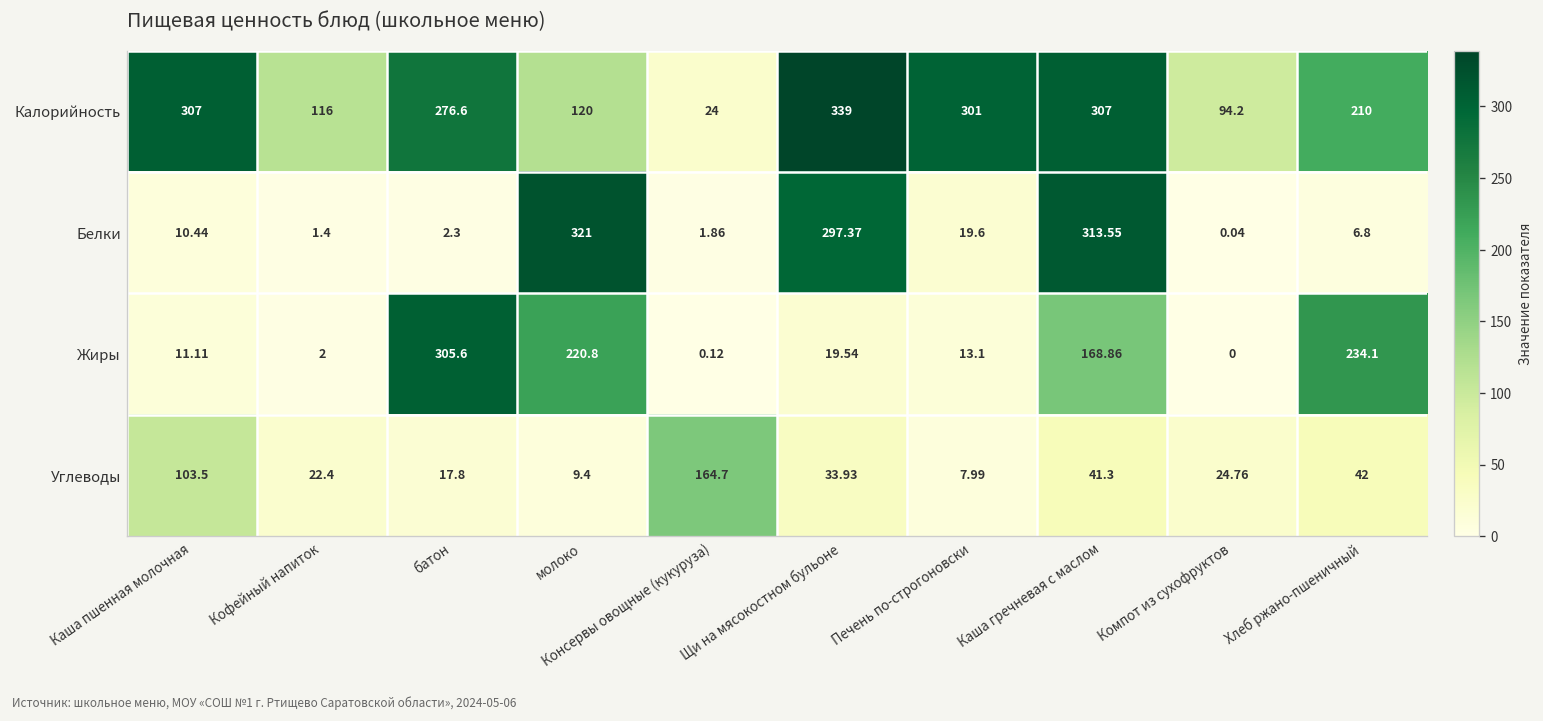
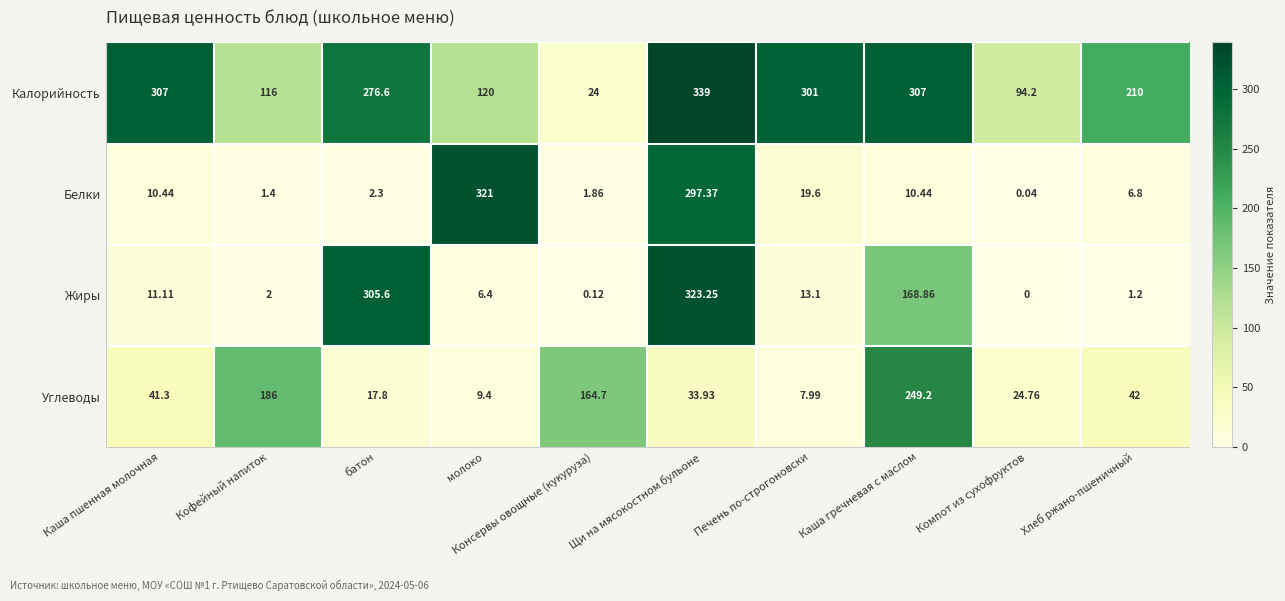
  {
    "Калорийность": {
      "Каша пшенная молочная": 307,
      "Кофейный напиток": 116,
      "батон": 276.6,
      "молоко": 120,
      "Консервы овощные (кукуруза)": 24,
      "Щи на мясокостном бульоне": 339,
      "Печень по-строгоновски": 301,
      "Каша гречневая с маслом": 307,
      "Компот из сухофруктов": 94.2,
      "Хлеб ржано-пшеничный": 210
    },
    "Белки": {
      "Каша пшенная молочная": 10.44,
      "Кофейный напиток": 1.4,
      "батон": 2.3,
      "молоко": 321,
      "Консервы овощные (кукуруза)": 1.86,
      "Щи на мясокостном бульоне": 297.37,
      "Печень по-строгоновски": 19.6,
-     "Каша гречневая с маслом": 313.55,
+     "Каша гречневая с маслом": 10.44,
      "Компот из сухофруктов": 0.04,
      "Хлеб ржано-пшеничный": 6.8
    },
    "Жиры": {
      "Каша пшенная молочная": 11.11,
      "Кофейный напиток": 2,
      "батон": 305.6,
-     "молоко": 220.8,
+     "молоко": 6.4,
      "Консервы овощные (кукуруза)": 0.12,
-     "Щи на мясокостном бульоне": 19.54,
+     "Щи на мясокостном бульоне": 323.25,
      "Печень по-строгоновски": 13.1,
      "Каша гречневая с маслом": 168.86,
      "Компот из сухофруктов": 0,
-     "Хлеб ржано-пшеничный": 234.1
+     "Хлеб ржано-пшеничный": 1.2
    },
    "Углеводы": {
-     "Каша пшенная молочная": 103.5,
-     "Кофейный напиток": 22.4,
+     "Каша пшенная молочная": 41.3,
+     "Кофейный напиток": 186,
      "батон": 17.8,
      "молоко": 9.4,
      "Консервы овощные (кукуруза)": 164.7,
      "Щи на мясокостном бульоне": 33.93,
      "Печень по-строгоновски": 7.99,
-     "Каша гречневая с маслом": 41.3,
+     "Каша гречневая с маслом": 249.2,
      "Компот из сухофруктов": 24.76,
      "Хлеб ржано-пшеничный": 42
    }
  }
